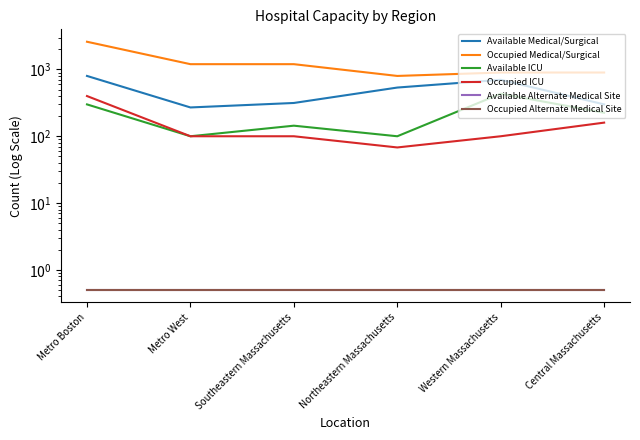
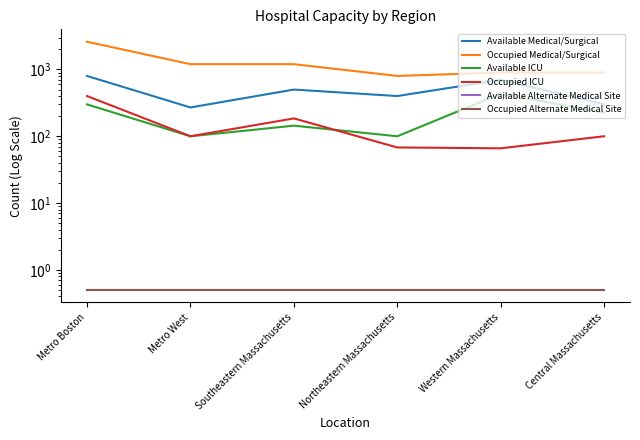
  {
    "Available Medical/Surgical": {
      "Metro Boston": 800,
      "Metro West": 270,
-     "Southeastern Massachusetts": 300,
-     "Northeastern Massachusetts": 500
+     "Southeastern Massachusetts": 500,
+     "Northeastern Massachusetts": 400
    },
    "Occupied Medical/Surgical": {
      "Metro Boston": 2600,
      "Metro West": 1200,
      "Southeastern Massachusetts": 1200,
      "Northeastern Massachusetts": 800
    },
    "Available ICU": {
      "Metro Boston": 300,
      "Southeastern Massachusetts": 140,
      "Northeastern Massachusetts": 100
    },
    "Occupied ICU": {
      "Metro Boston": 400,
-     "Southeastern Massachusetts": 100,
+     "Southeastern Massachusetts": 190,
      "Northeastern Massachusetts": 70,
-     "Western Massachusetts": 100,
-     "Central Massachusetts": 160
+     "Western Massachusetts": 70,
+     "Central Massachusetts": 100
    },
    "Occupied Alternate Medical Site": {
      "Metro Boston": 0.5,
      "Metro West": 0.5,
      "Southeastern Massachusetts": 0.5,
      "Northeastern Massachusetts": 0.5,
      "Western Massachusetts": 0.5,
      "Central Massachusetts": 0.5
    }
  }
